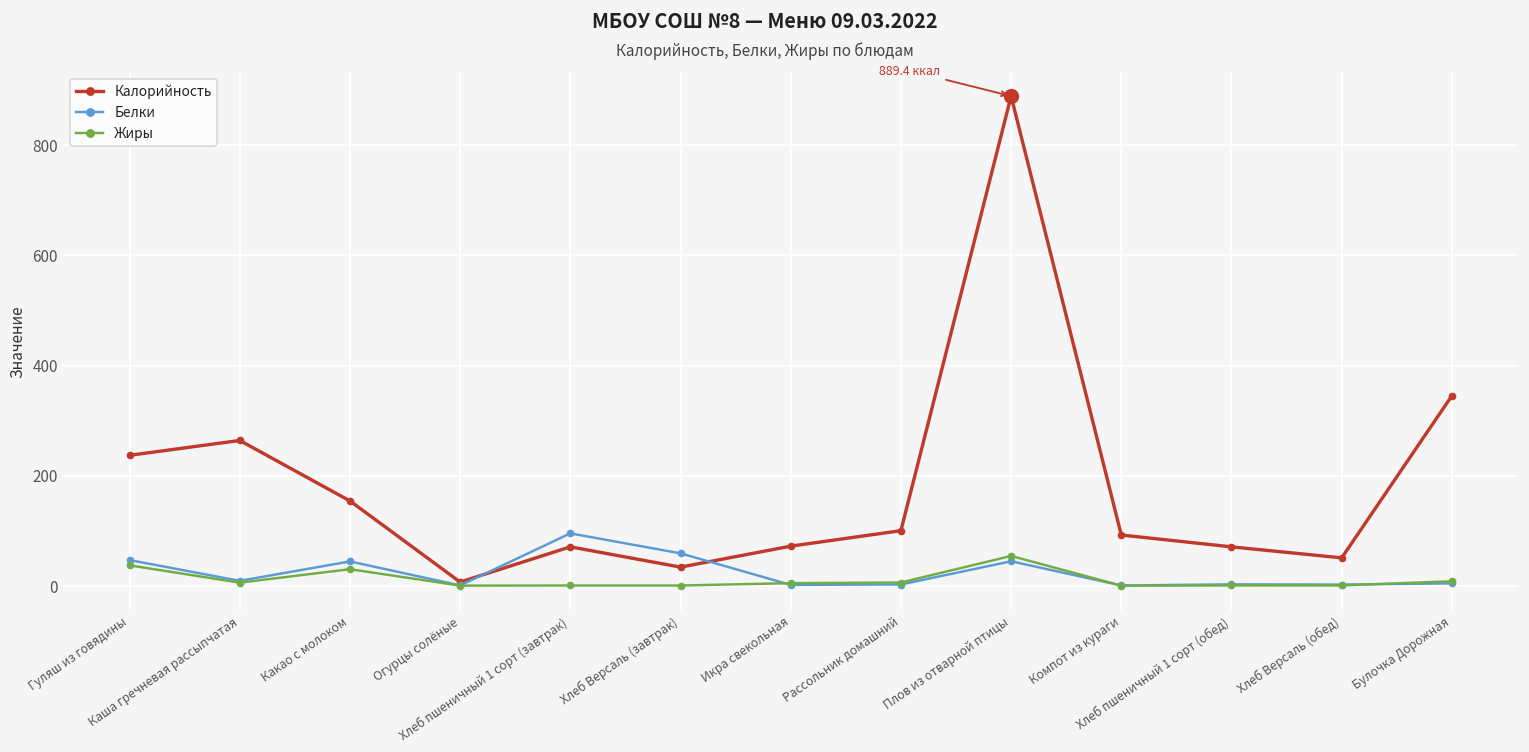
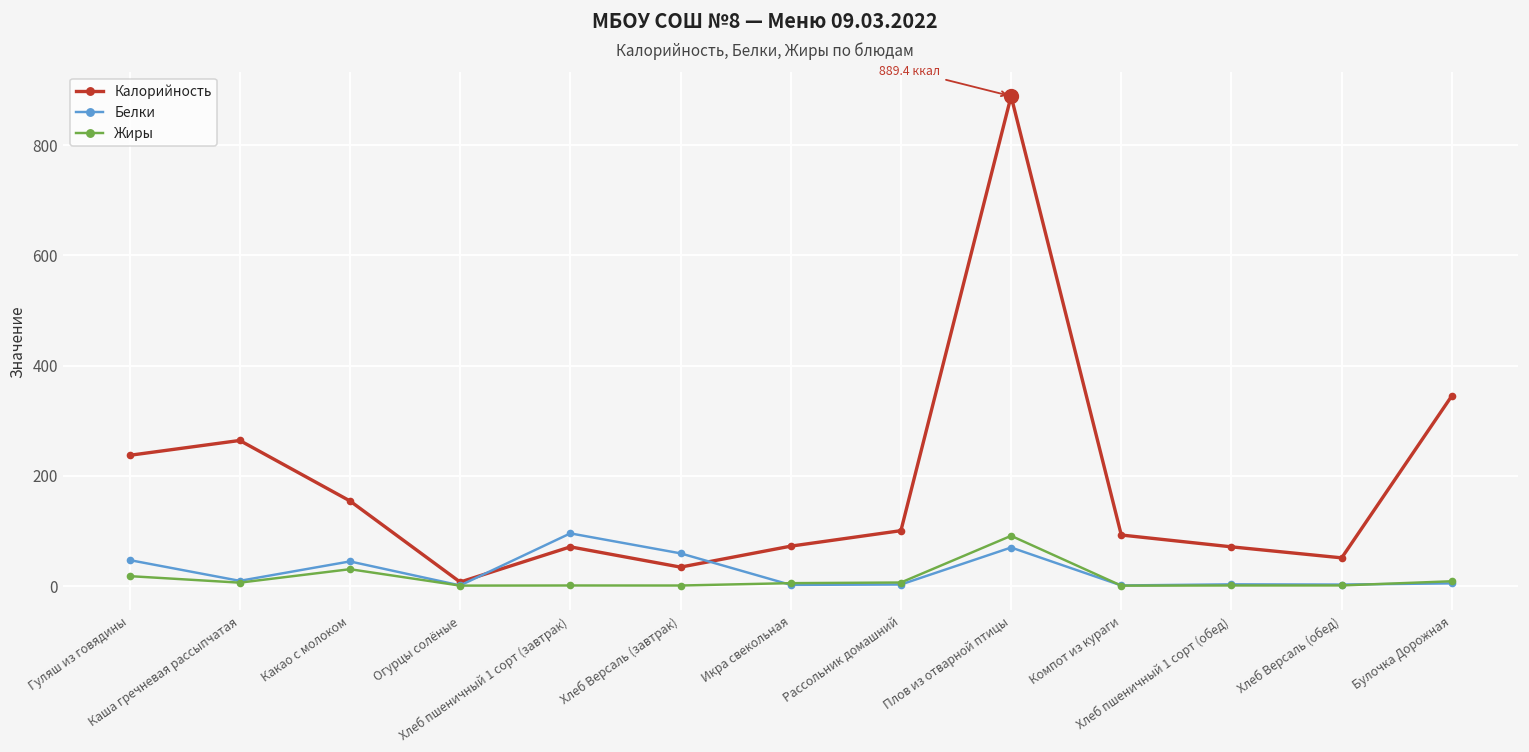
  {
    "Белки": {
      "Гуляш из говядины": 50,
      "Какао с молоком": 40,
      "Хлеб пшеничный 1 сорт (завтрак)": 90,
      "Хлеб Версаль (завтрак)": 60,
-     "Плов из отварной птицы": 40
+     "Плов из отварной птицы": 70
    },
    "Жиры": {
-     "Гуляш из говядины": 40,
+     "Гуляш из говядины": 20,
      "Какао с молоком": 30,
      "Хлеб пшеничный 1 сорт (завтрак)": 0,
      "Хлеб Версаль (завтрак)": 0,
-     "Плов из отварной птицы": 50
+     "Плов из отварной птицы": 90
    }
  }
